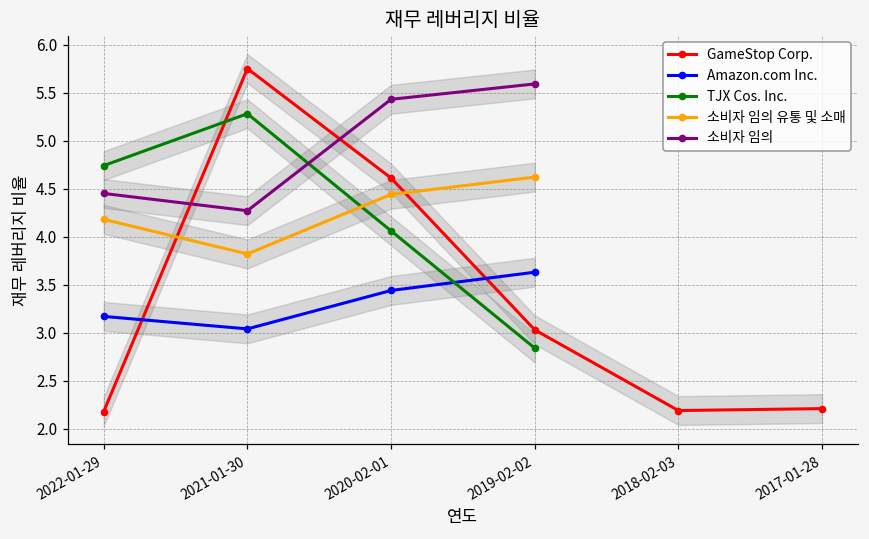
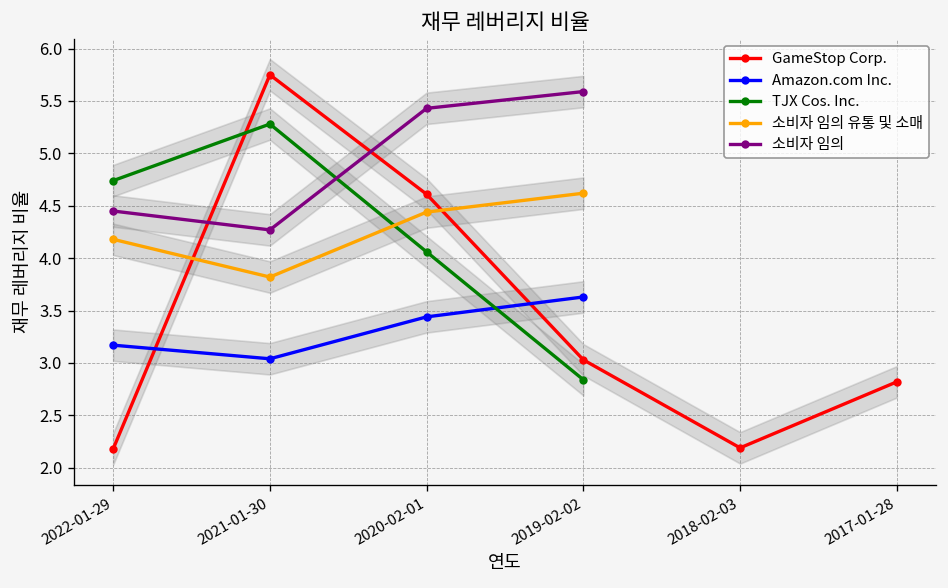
  {
    "GameStop Corp.": {
      "2022-01-29": 2.2,
      "2021-01-30": 5.8,
      "2019-02-02": 3.0,
      "2018-02-03": 2.2,
-     "2017-01-28": 2.2
+     "2017-01-28": 2.8
    },
    "Amazon.com Inc.": {
      "2022-01-29": 3.2,
      "2021-01-30": 3.0,
      "2020-02-01": 3.4,
      "2019-02-02": 3.6
    },
    "TJX Cos. Inc.": {
      "2022-01-29": 4.7,
      "2021-01-30": 5.3,
      "2020-02-01": 4.1,
      "2019-02-02": 2.8
    },
    "소비자 임의 유통 및 소매": {
      "2022-01-29": 4.2,
      "2021-01-30": 3.8,
      "2020-02-01": 4.4,
      "2019-02-02": 4.6
    },
    "소비자 임의": {
      "2022-01-29": 4.5,
      "2021-01-30": 4.3,
      "2020-02-01": 5.4,
      "2019-02-02": 5.6
    }
  }
